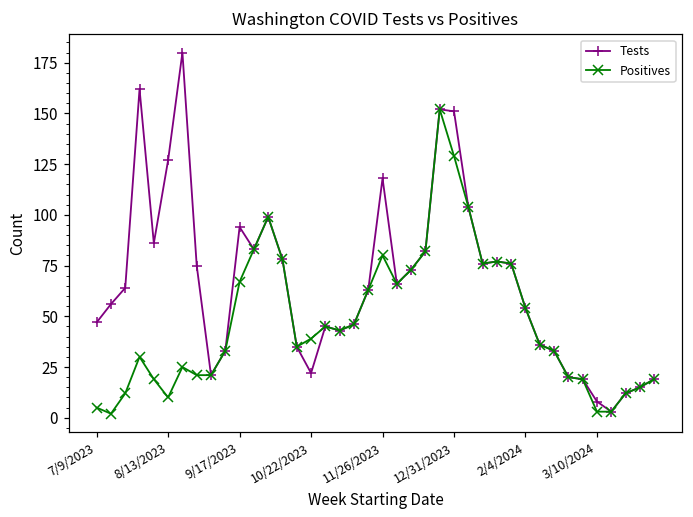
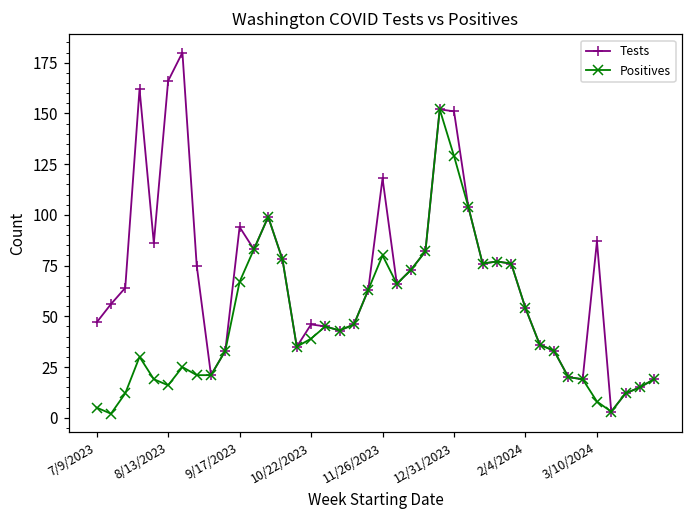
  {
    "Tests": {
      "7/9/2023": 47,
-     "8/13/2023": 127,
+     "8/13/2023": 166,
      "9/17/2023": 94,
-     "10/22/2023": 22,
+     "10/22/2023": 46,
      "11/26/2023": 118,
      "12/31/2023": 151,
-     "3/10/2024": 8
+     "3/10/2024": 87
    },
    "Positives": {
      "7/9/2023": 5,
-     "8/13/2023": 10,
+     "8/13/2023": 16,
      "9/17/2023": 67,
      "10/22/2023": 39,
      "11/26/2023": 80,
      "12/31/2023": 129,
-     "3/10/2024": 3
+     "3/10/2024": 8
    }
  }
